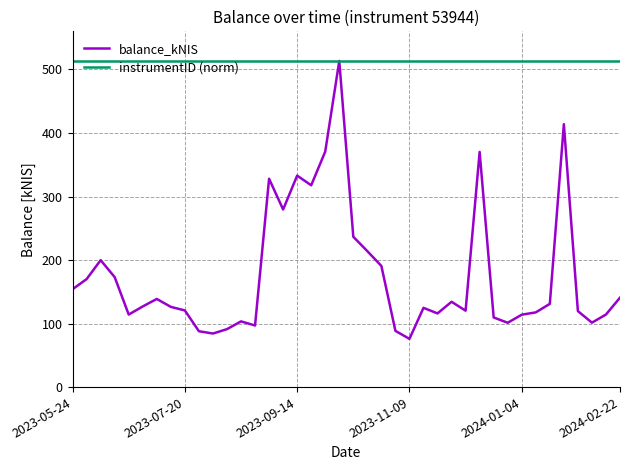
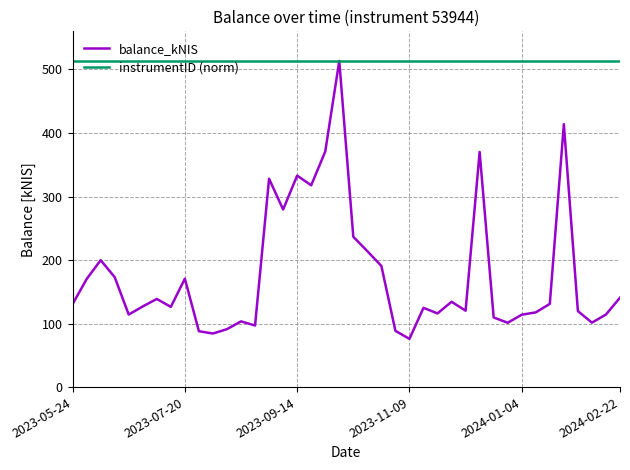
  {
    "balance_kNIS": {
-     "2023-05-24": 150,
-     "2023-07-20": 120,
+     "2023-05-24": 130,
+     "2023-07-20": 170,
      "2023-09-14": 330,
      "2023-11-09": 80,
      "2024-01-04": 110,
      "2024-02-22": 140
    },
    "instrumentID (norm)": {
      "2023-05-24": 510,
      "2023-07-20": 510,
      "2023-09-14": 510,
      "2023-11-09": 510,
      "2024-01-04": 510,
      "2024-02-22": 510
    }
  }
